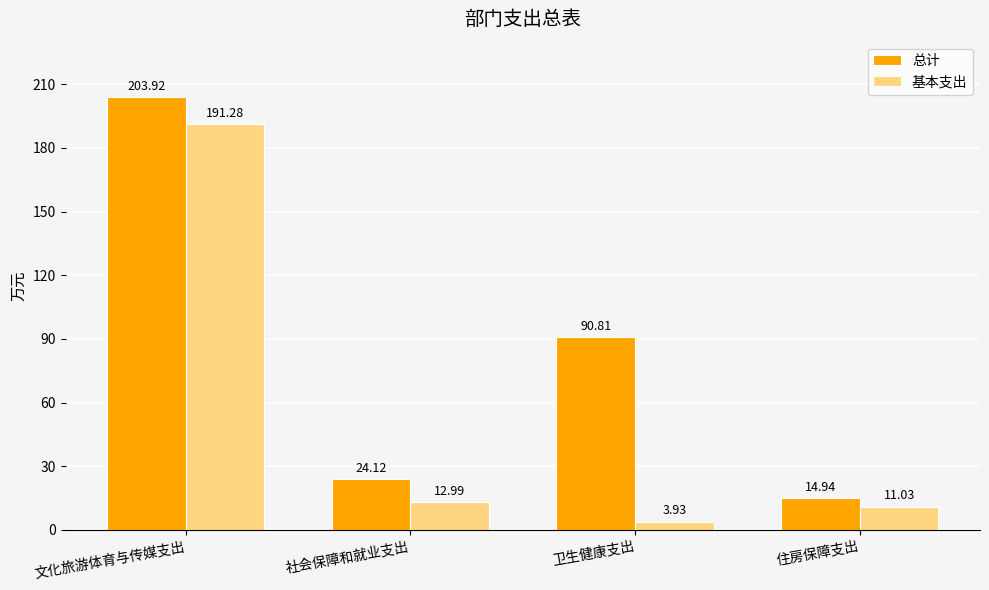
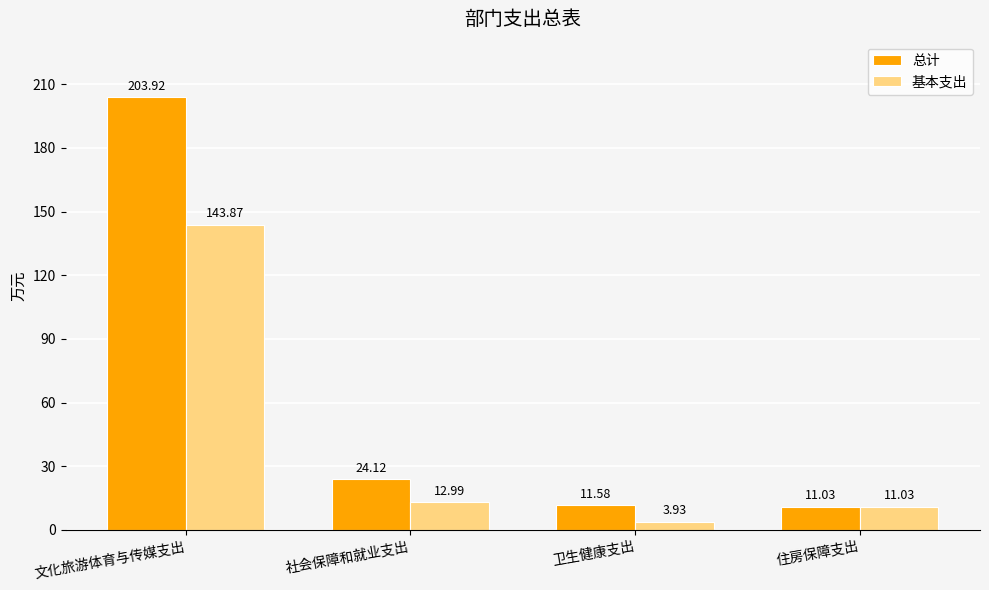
  {
    "总计": {
      "文化旅游体育与传媒支出": 203.92,
      "社会保障和就业支出": 24.12,
-     "卫生健康支出": 90.81,
-     "住房保障支出": 14.94
+     "卫生健康支出": 11.58,
+     "住房保障支出": 11.03
    },
    "基本支出": {
-     "文化旅游体育与传媒支出": 191.28,
+     "文化旅游体育与传媒支出": 143.87,
      "社会保障和就业支出": 12.99,
      "卫生健康支出": 3.93,
      "住房保障支出": 11.03
    }
  }
